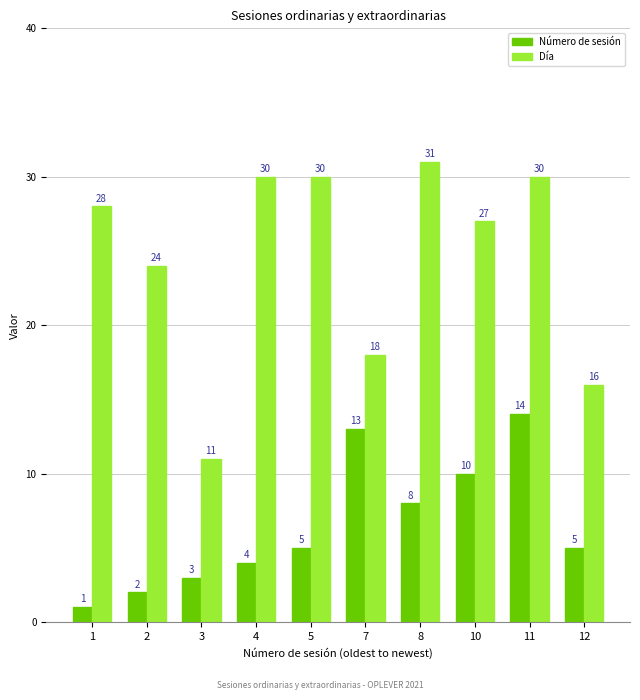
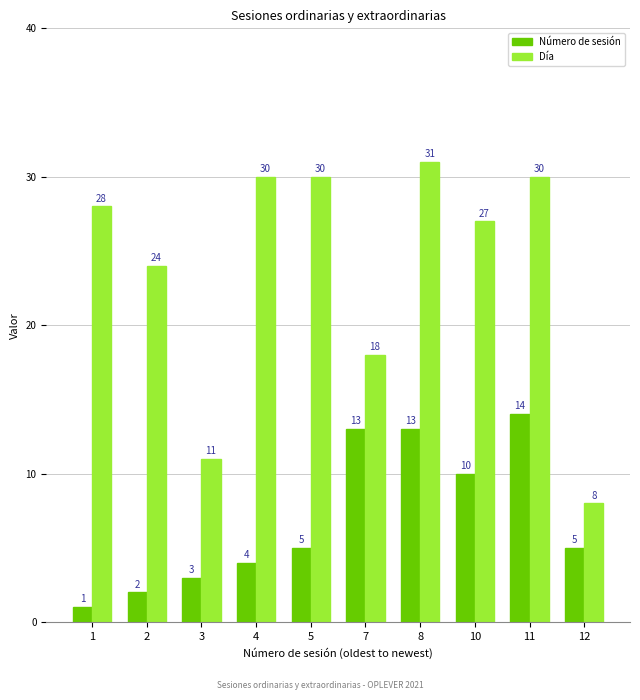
  {
    "Número de sesión": {
      "1": 1,
      "2": 2,
      "3": 3,
      "4": 4,
      "5": 5,
      "7": 13,
-     "8": 8,
+     "8": 13,
      "10": 10,
      "11": 14,
      "12": 5
    },
    "Día": {
      "1": 28,
      "2": 24,
      "3": 11,
      "4": 30,
      "5": 30,
      "7": 18,
      "8": 31,
      "10": 27,
      "11": 30,
-     "12": 16
+     "12": 8
    }
  }
